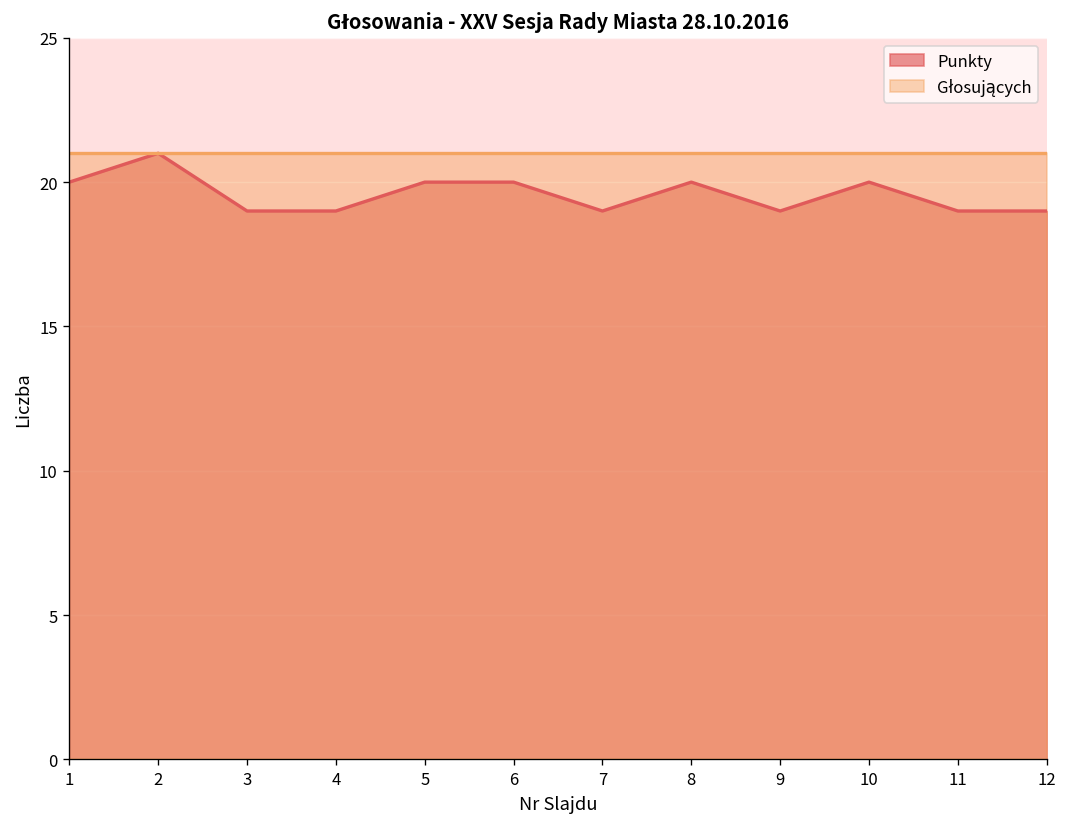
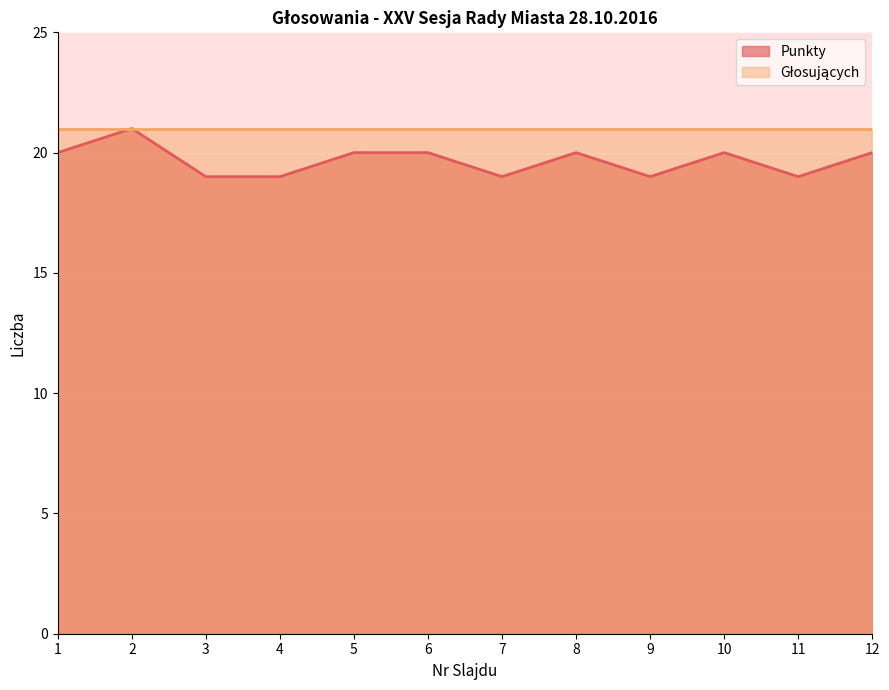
  {
    "Punkty": {
      "1": 20,
      "3": 19,
      "4": 19,
      "5": 20,
      "6": 20,
      "7": 19,
      "8": 20,
      "9": 19,
      "10": 20,
      "11": 19,
-     "12": 19
+     "12": 20
    },
    "Głosujących": {
      "1": 21,
      "3": 21,
      "4": 21,
      "5": 21,
      "6": 21,
      "7": 21,
      "8": 21,
      "9": 21,
      "10": 21,
      "11": 21,
      "12": 21
    }
  }
